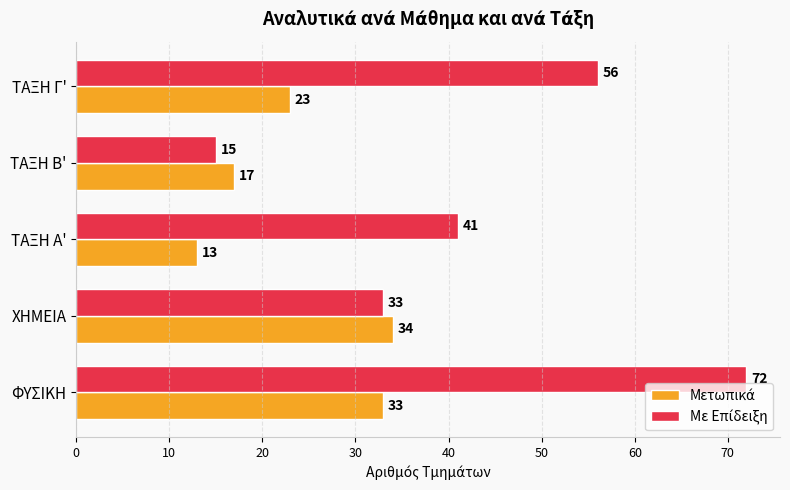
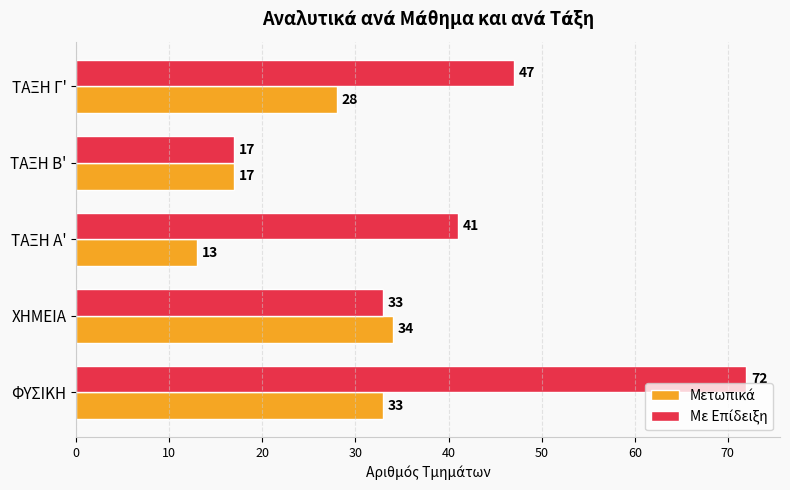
  {
    "Μετωπικά": {
-     "ΤΑΞΗ Γ'": 23,
+     "ΤΑΞΗ Γ'": 28,
      "ΤΑΞΗ Β'": 17,
      "ΤΑΞΗ Α'": 13,
      "ΧΗΜΕΙΑ": 34,
      "ΦΥΣΙΚΗ": 33
    },
    "Με Επίδειξη": {
-     "ΤΑΞΗ Γ'": 56,
-     "ΤΑΞΗ Β'": 15,
+     "ΤΑΞΗ Γ'": 47,
+     "ΤΑΞΗ Β'": 17,
      "ΤΑΞΗ Α'": 41,
      "ΧΗΜΕΙΑ": 33
    }
  }
